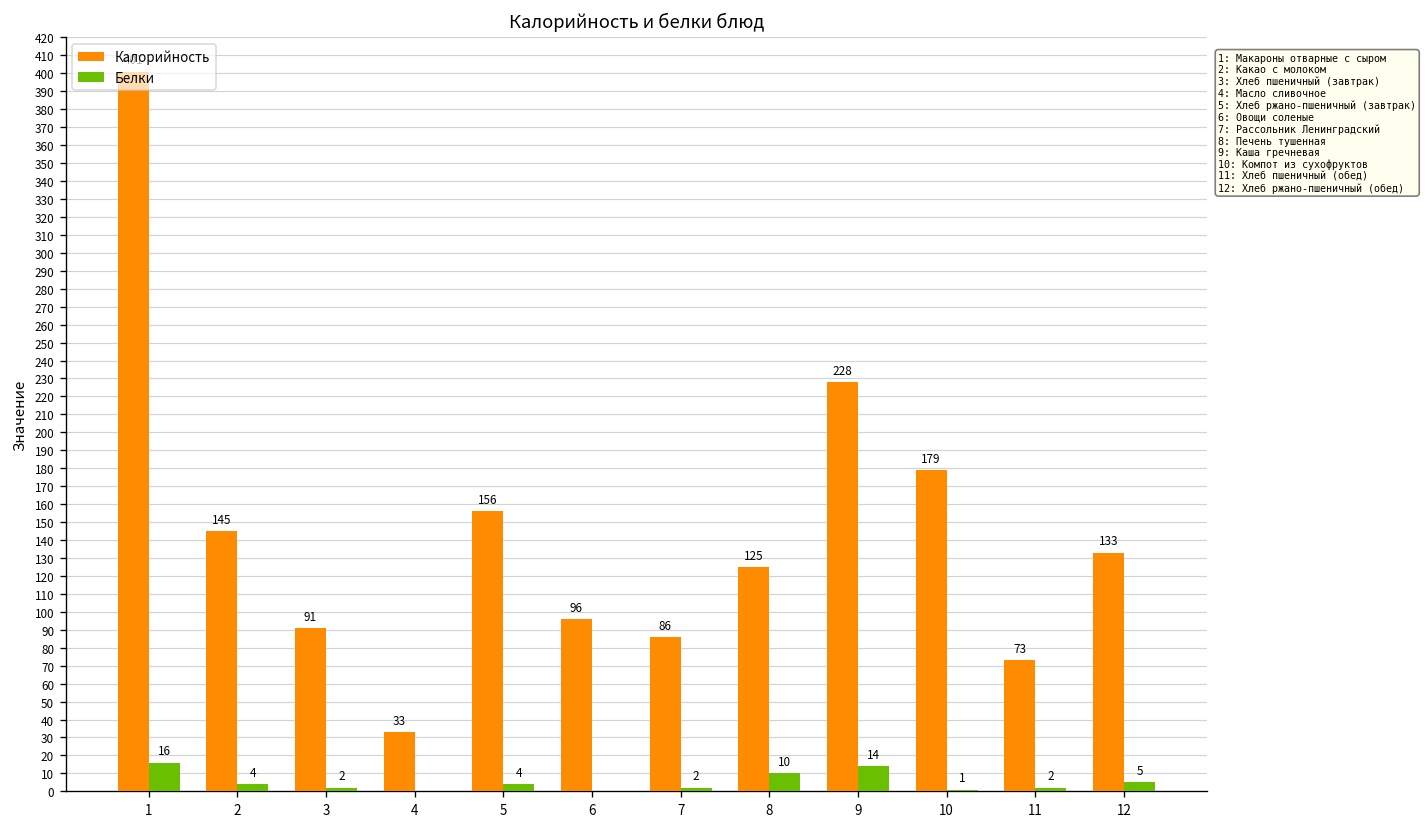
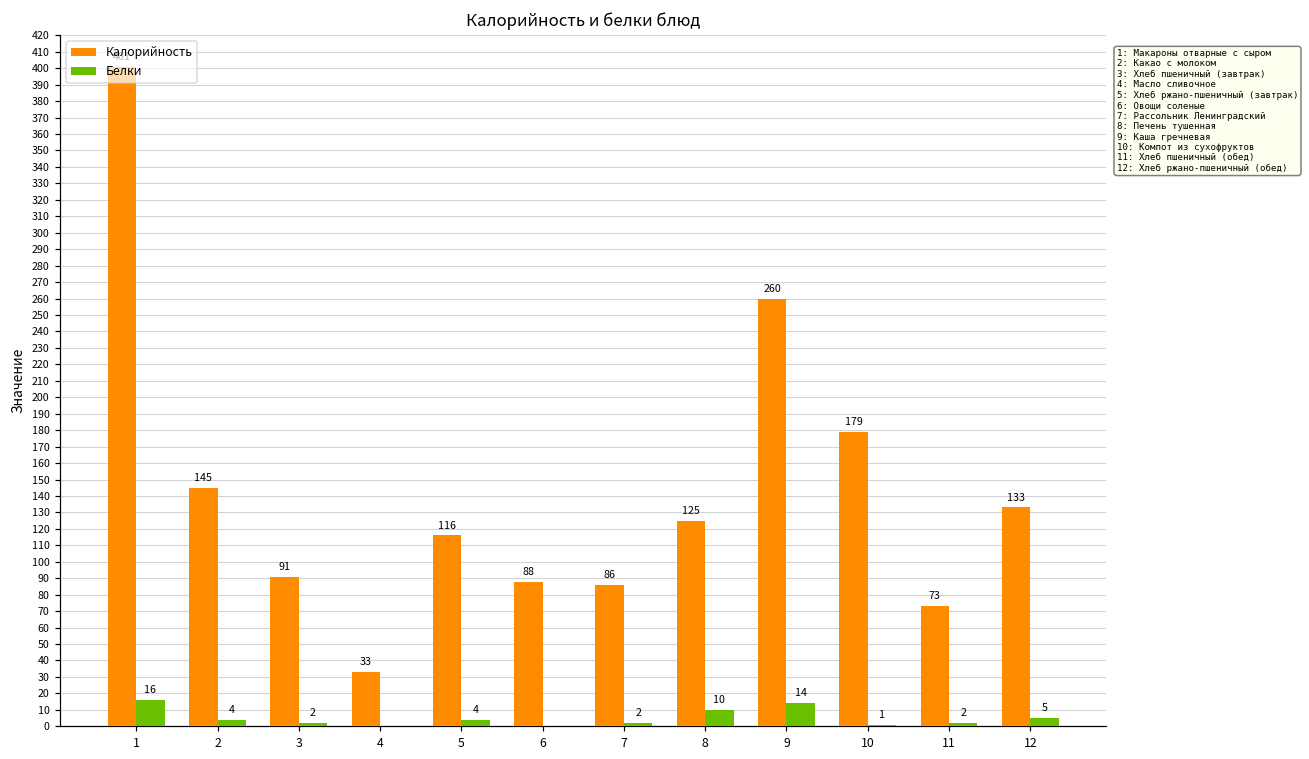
  {
    "Калорийность": {
      "2": 145,
      "3": 91,
      "4": 33,
-     "5": 156,
-     "6": 96,
+     "5": 116,
+     "6": 88,
      "7": 86,
      "8": 125,
-     "9": 228,
+     "9": 260,
      "10": 179,
      "11": 73,
      "12": 133
    },
    "Белки": {
      "1": 16,
      "2": 4,
      "3": 2,
      "5": 4,
      "7": 2,
      "8": 10,
      "9": 14,
      "10": 1,
      "11": 2,
      "12": 5
    }
  }
